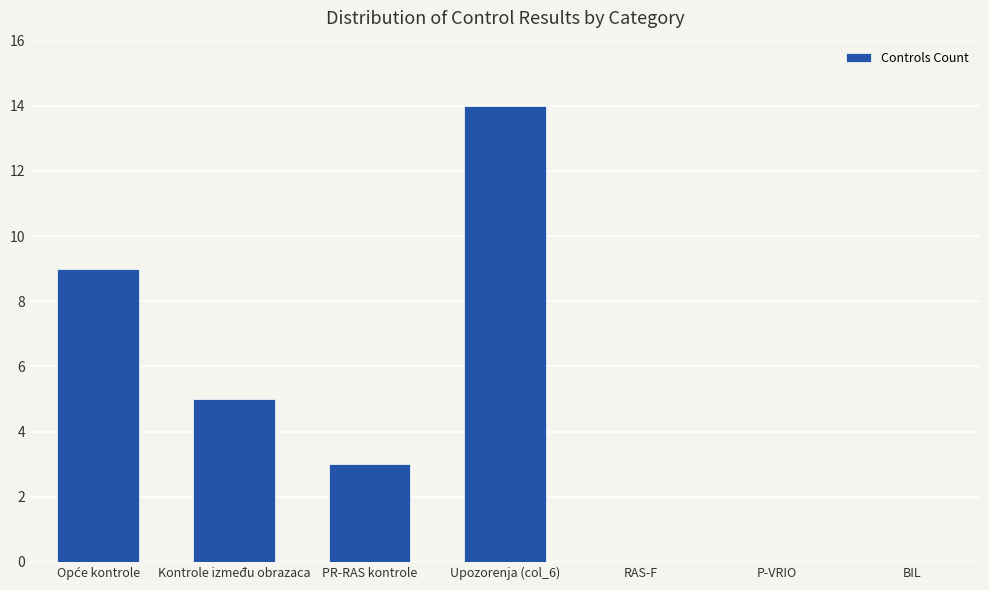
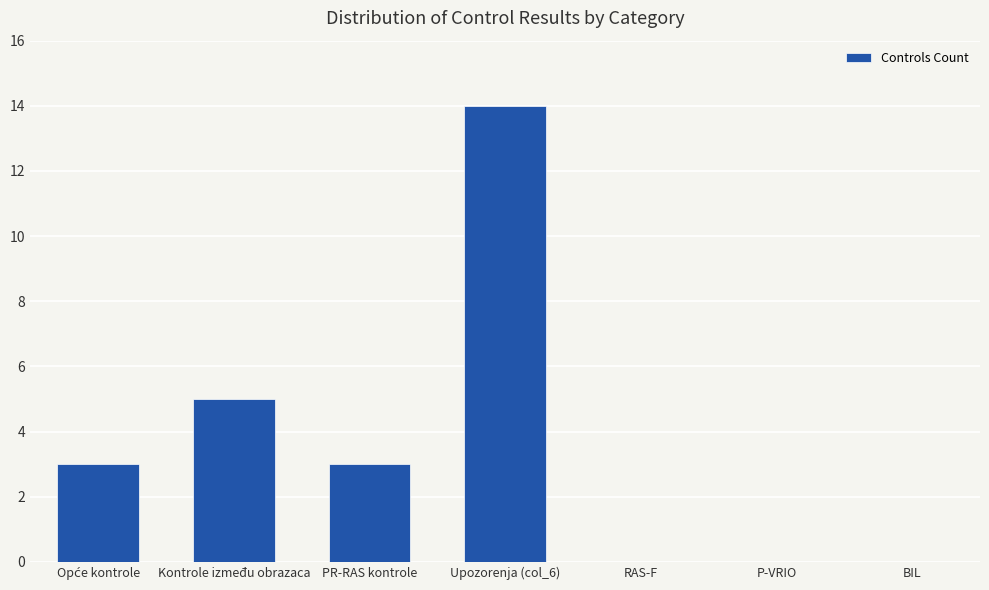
  {
-   "Opće kontrole": 9,
+   "Opće kontrole": 3,
    "Kontrole između obrazaca": 5,
    "PR-RAS kontrole": 3,
    "Upozorenja (col_6)": 14,
    "RAS-F": 0,
    "P-VRIO": 0,
    "BIL": 0
  }
